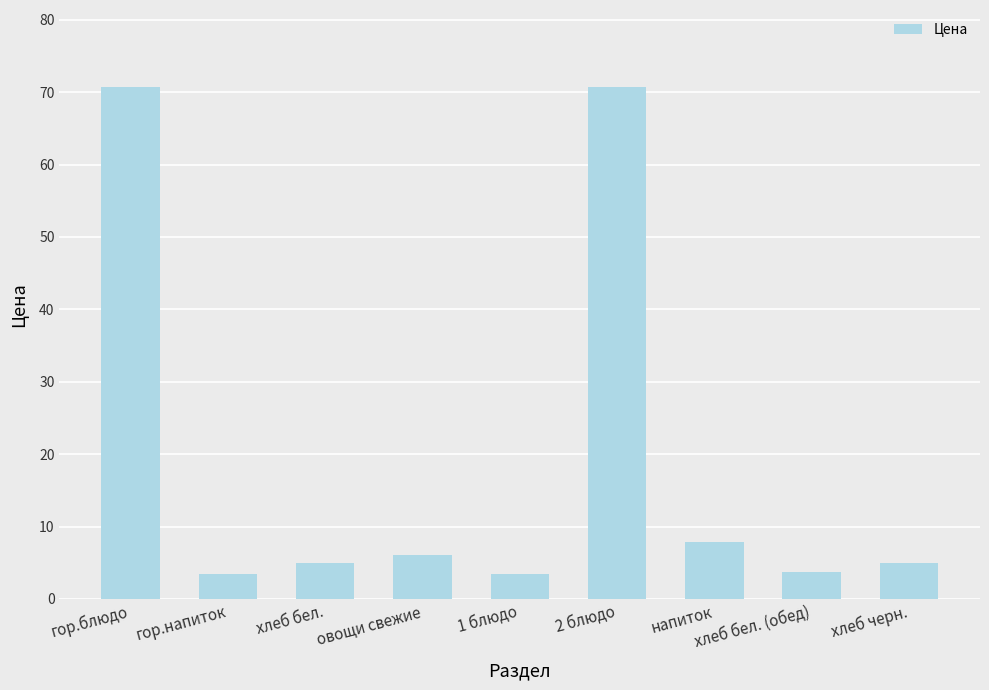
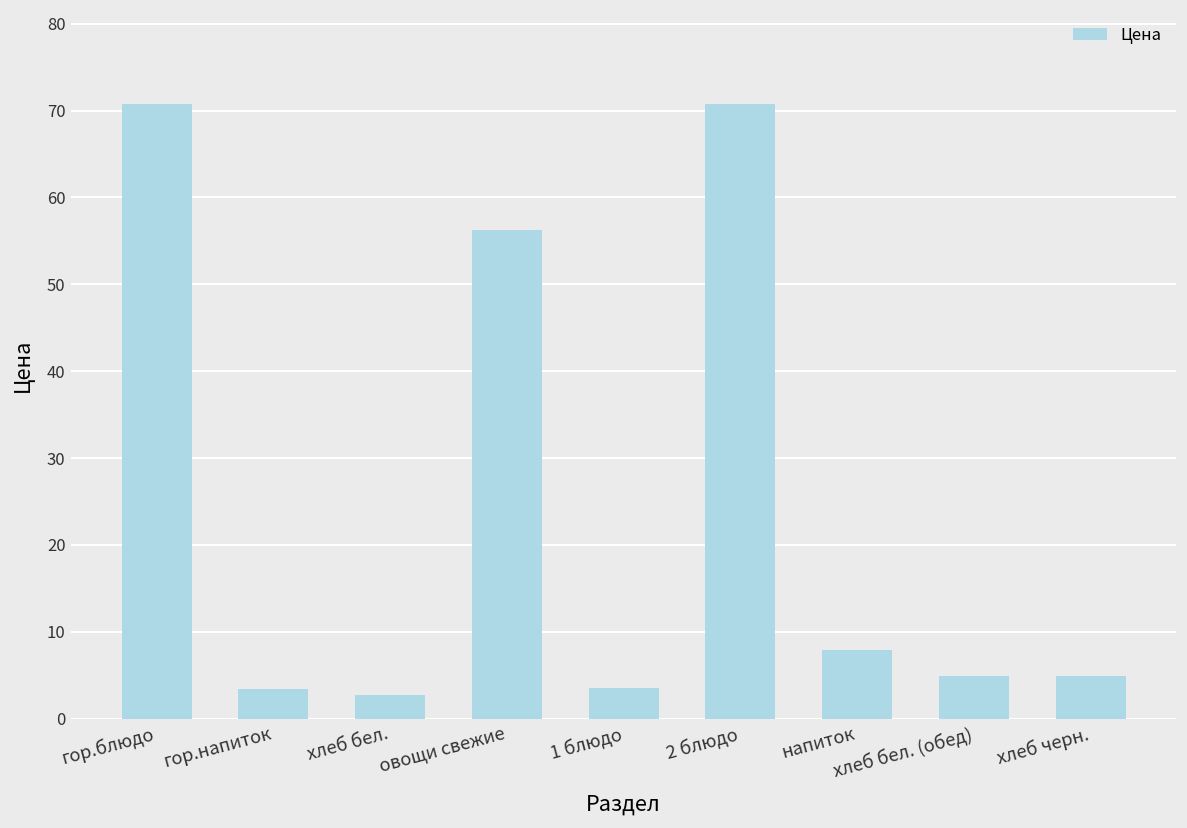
  {
    "гор.блюдо": 71,
    "гор.напиток": 3,
-   "хлеб бел.": 5,
-   "овощи свежие": 6,
+   "хлеб бел.": 3,
+   "овощи свежие": 56,
    "1 блюдо": 4,
    "2 блюдо": 71,
    "напиток": 8,
-   "хлеб бел. (обед)": 4,
+   "хлеб бел. (обед)": 5,
    "хлеб черн.": 5
  }
